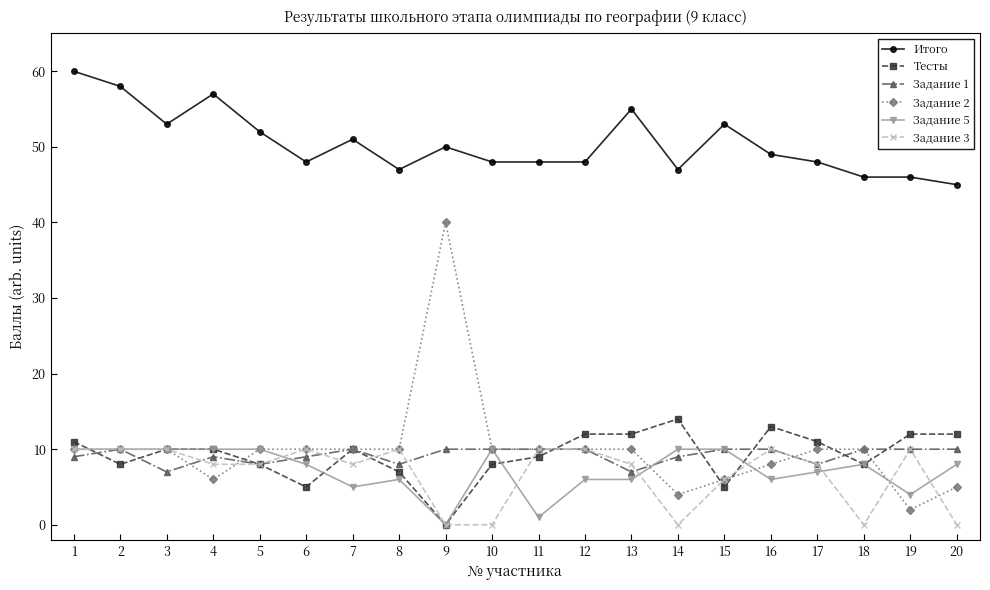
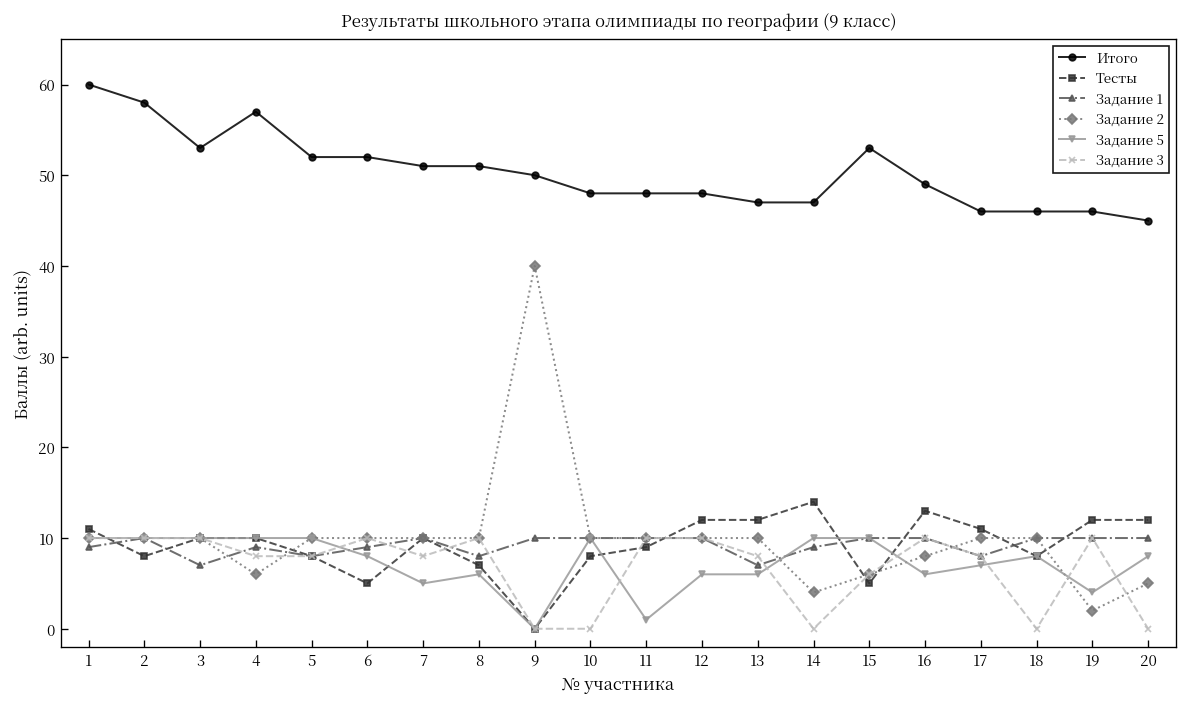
  {
    "Итого": {
      "1": 60,
      "2": 58,
      "3": 53,
      "4": 57,
      "5": 52,
-     "6": 48,
+     "6": 52,
      "7": 51,
-     "8": 47,
+     "8": 51,
      "9": 50,
      "10": 48,
      "11": 48,
      "12": 48,
-     "13": 55,
+     "13": 47,
      "14": 47,
      "15": 53,
      "16": 49,
-     "17": 48,
+     "17": 46,
      "18": 46,
      "19": 46,
      "20": 45
    }
  }
